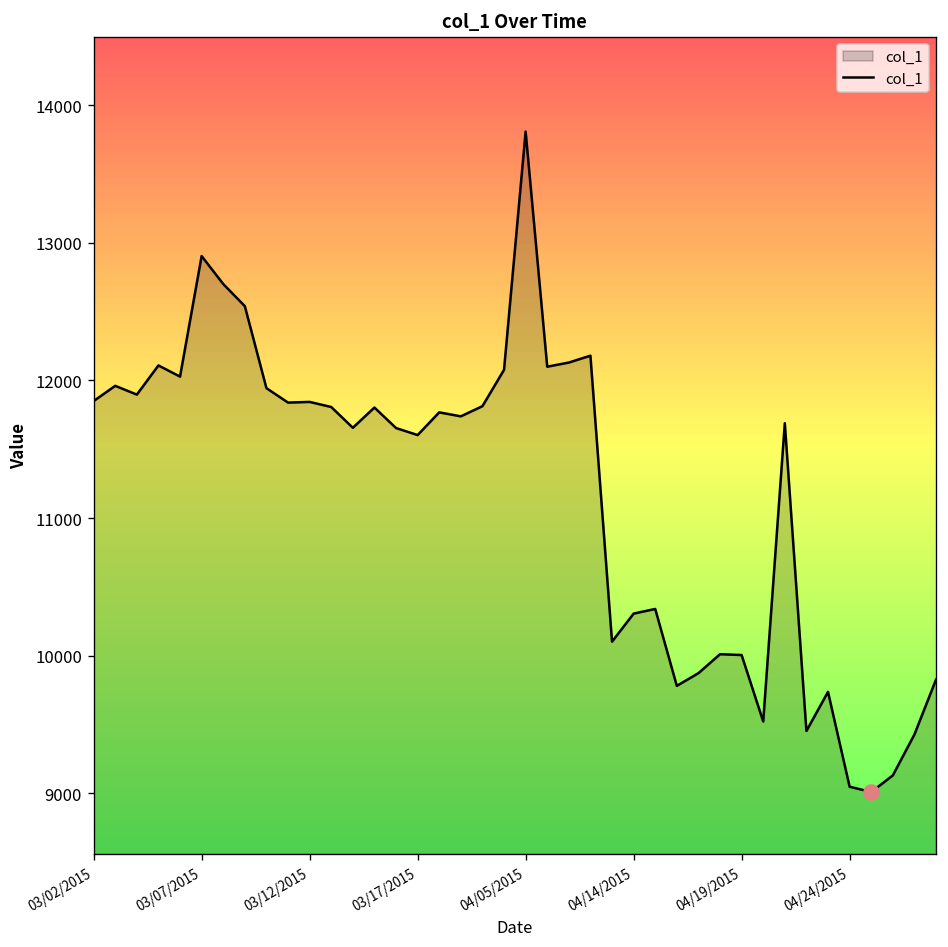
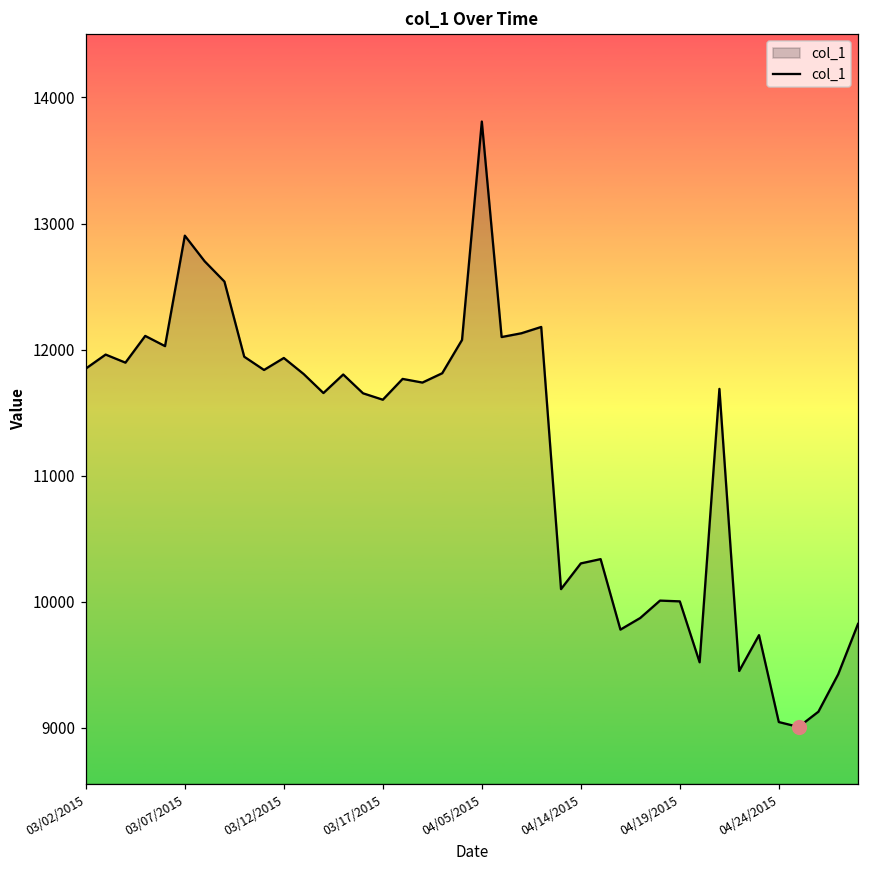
  {
    "col_1": {
      "03/02/2015": 11850,
      "03/07/2015": 12900,
-     "03/12/2015": 11840,
+     "03/12/2015": 11930,
      "03/17/2015": 11600,
      "04/05/2015": 13810,
      "04/14/2015": 10310,
      "04/19/2015": 10000,
      "04/24/2015": 9050
    }
  }
